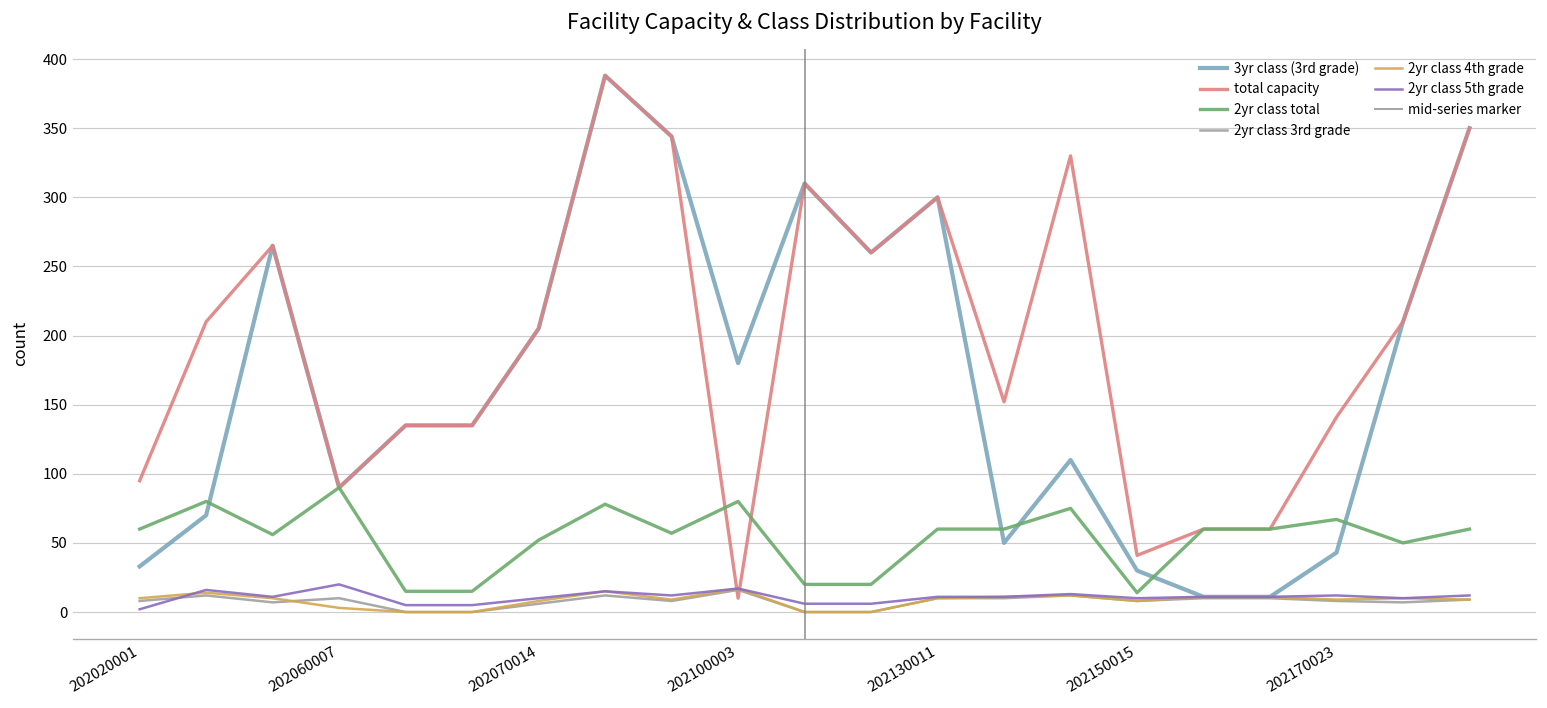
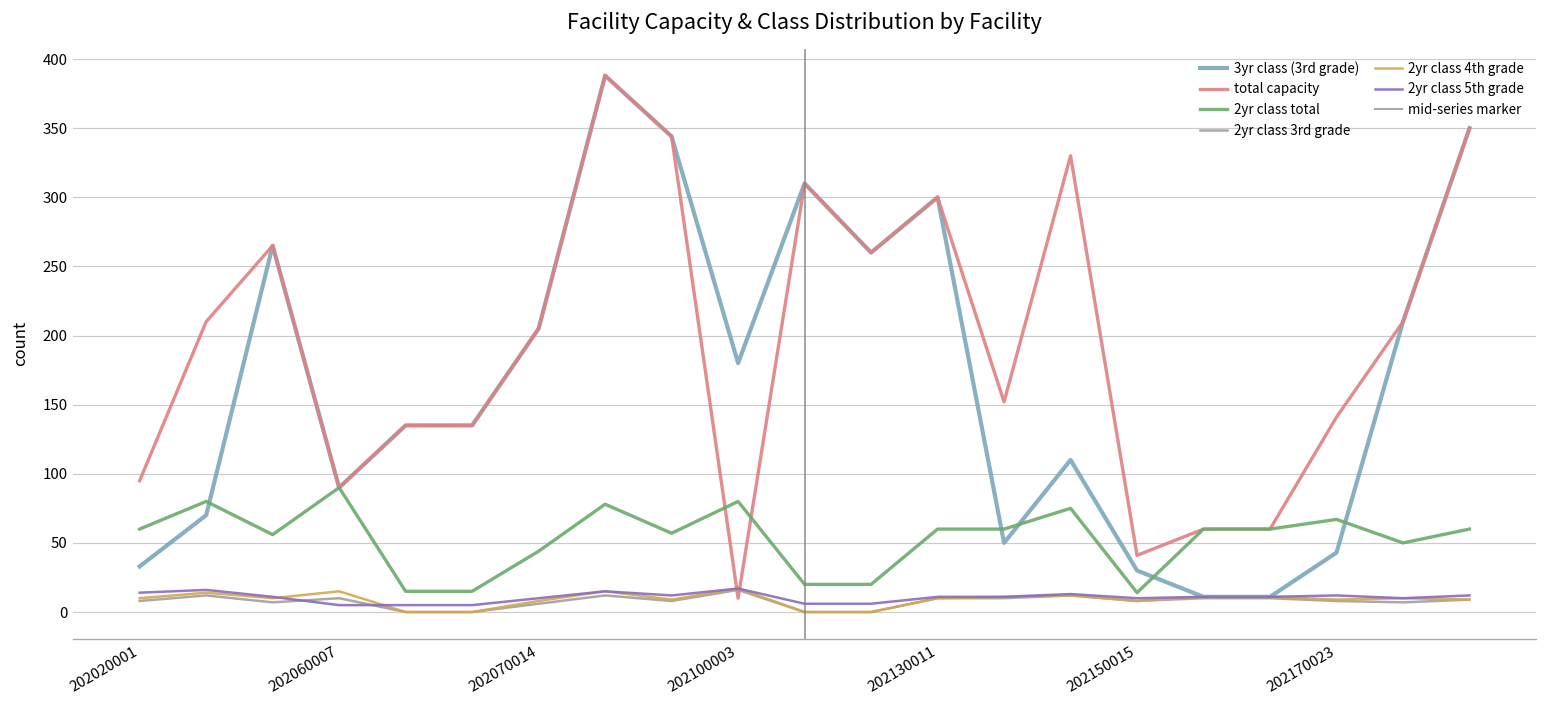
  {
    "total capacity": {
      "202020001": 95,
      "202100003": 10,
      "202150015": 41,
      "202170023": 141
    },
    "2yr class total": {
      "202020001": 60,
-     "202070014": 52,
+     "202070014": 44,
      "202100003": 80,
      "202130011": 60,
      "202150015": 14,
      "202170023": 67
    },
    "2yr class 4th grade": {
-     "202060007": 3
+     "202060007": 15
    },
    "2yr class 5th grade": {
-     "202020001": 2,
-     "202060007": 20,
+     "202020001": 14,
+     "202060007": 5,
      "202170023": 12
    }
  }
